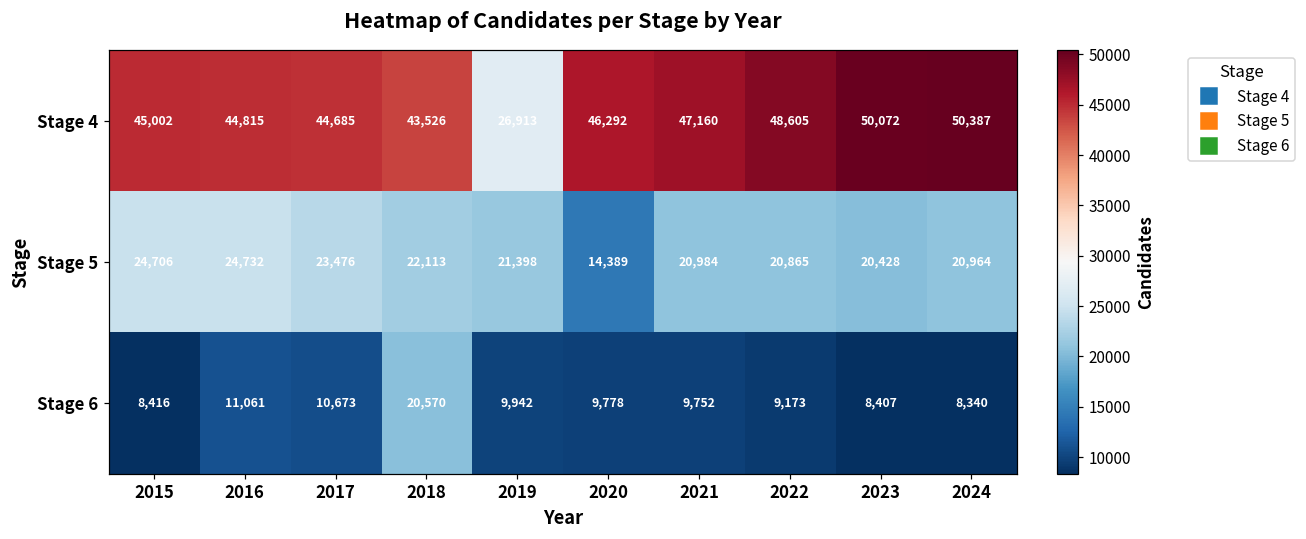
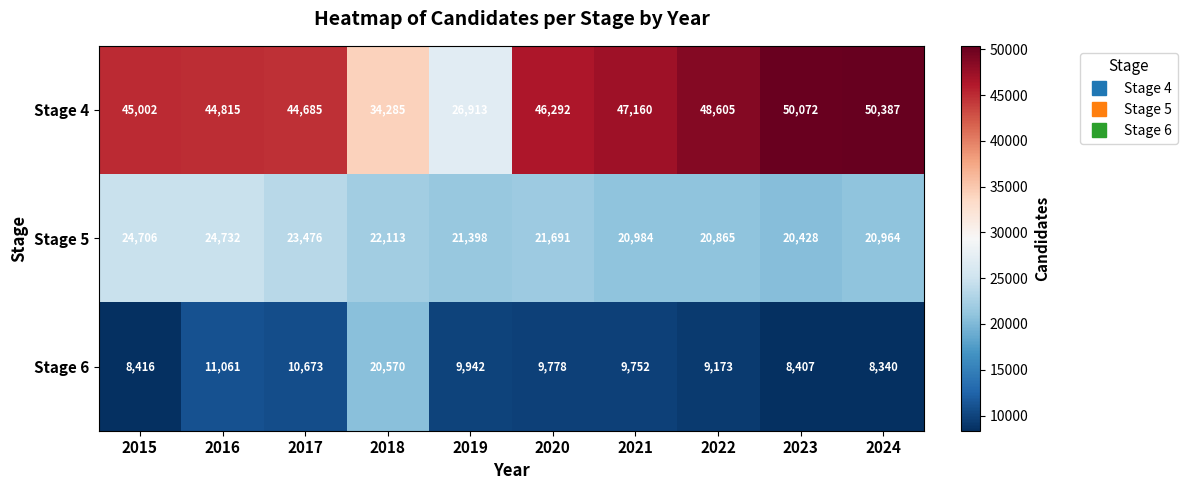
  {
    "Stage 4": {
      "2015": "45,002",
      "2016": "44,815",
      "2017": "44,685",
-     "2018": "43,526",
+     "2018": "34,285",
      "2020": "46,292",
      "2021": "47,160",
      "2022": "48,605",
      "2023": "50,072",
      "2024": "50,387"
    },
    "Stage 5": {
      "2015": "24,706",
      "2016": "24,732",
      "2017": "23,476",
      "2018": "22,113",
      "2019": "21,398",
-     "2020": "14,389",
+     "2020": "21,691",
      "2021": "20,984",
      "2022": "20,865",
      "2023": "20,428",
      "2024": "20,964"
    },
    "Stage 6": {
      "2015": "8,416",
      "2016": "11,061",
      "2017": "10,673",
      "2018": "20,570",
      "2019": "9,942",
      "2020": "9,778",
      "2021": "9,752",
      "2022": "9,173",
      "2023": "8,407",
      "2024": "8,340"
    }
  }
